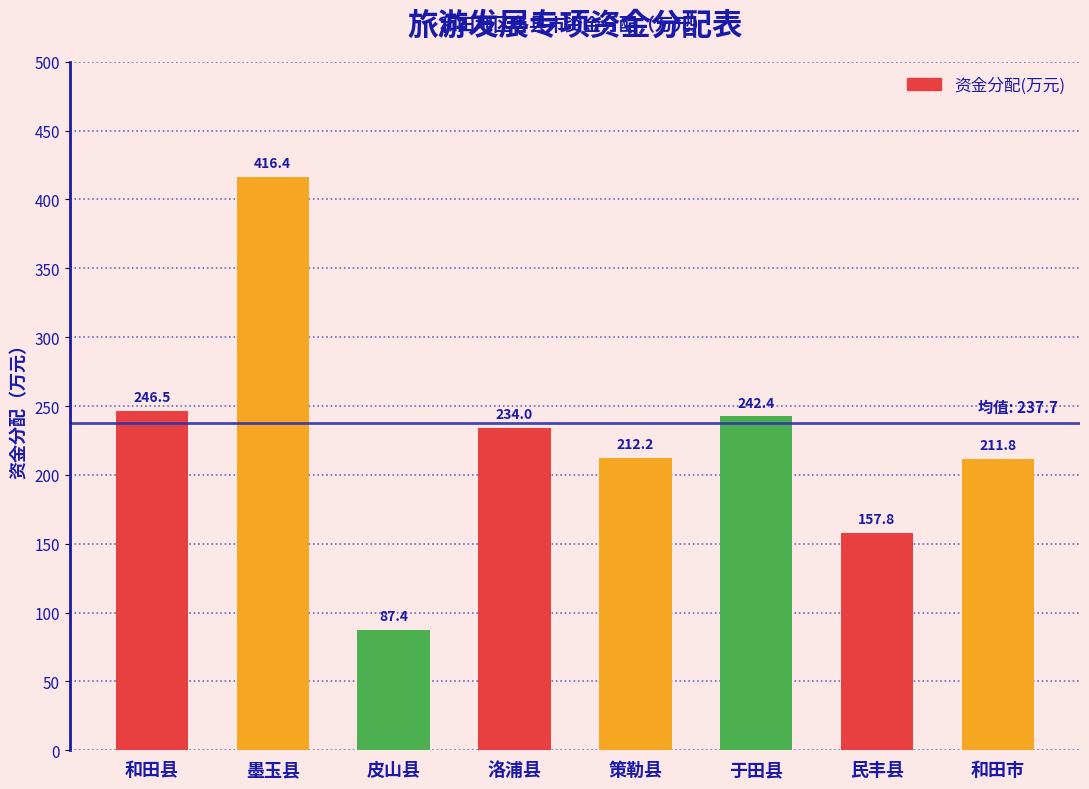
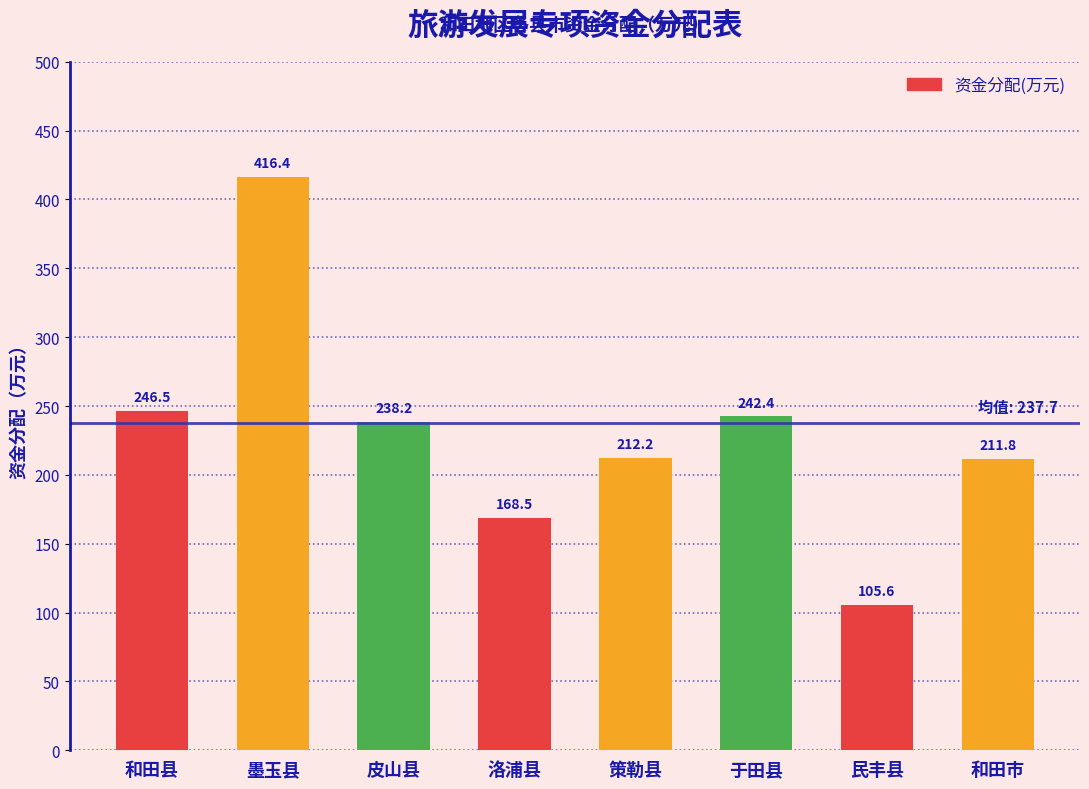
  {
    "和田县": 246.5,
    "墨玉县": 416.4,
-   "皮山县": 87.4,
-   "洛浦县": 234.0,
+   "皮山县": 238.2,
+   "洛浦县": 168.5,
    "策勒县": 212.2,
    "于田县": 242.4,
-   "民丰县": 157.8,
+   "民丰县": 105.6,
    "和田市": 211.8
  }
